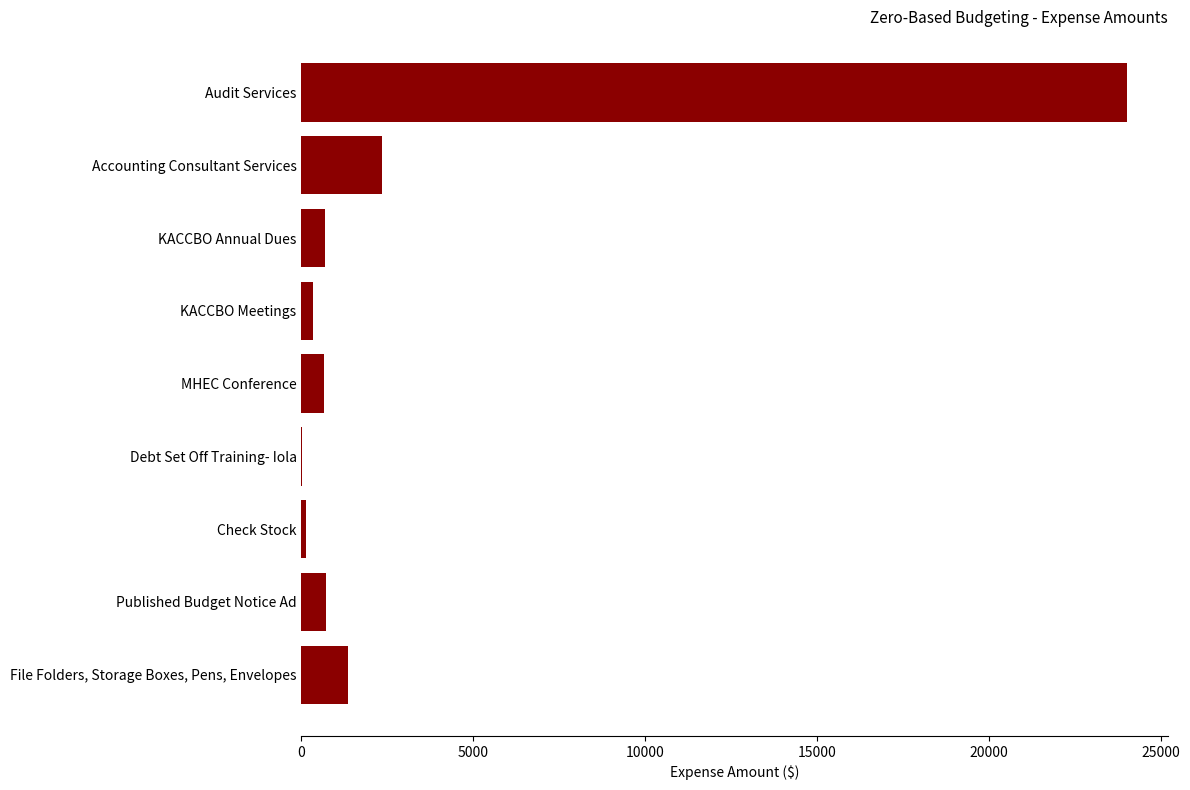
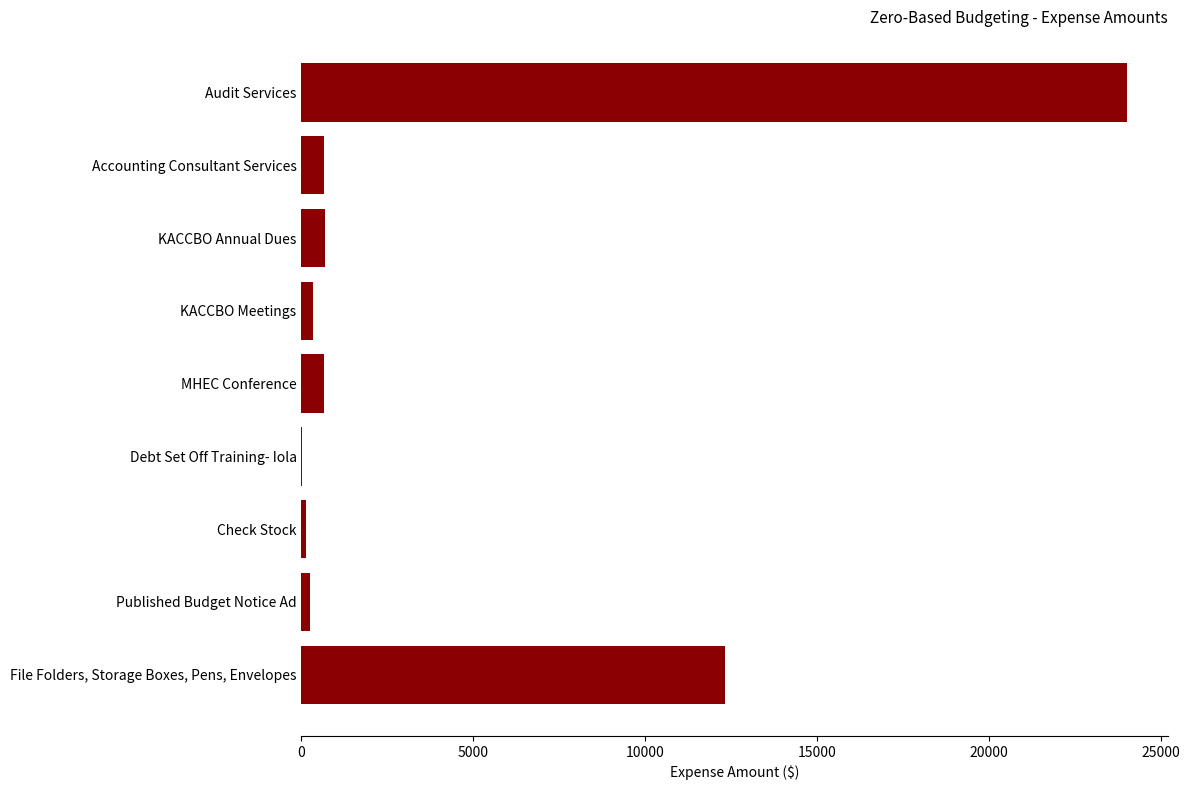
  {
    "Audit Services": 24000,
-   "Accounting Consultant Services": 2300,
+   "Accounting Consultant Services": 700,
    "KACCBO Annual Dues": 700,
    "KACCBO Meetings": 400,
    "MHEC Conference": 700,
    "Check Stock": 100,
-   "Published Budget Notice Ad": 700,
-   "File Folders, Storage Boxes, Pens, Envelopes": 1400
+   "Published Budget Notice Ad": 300,
+   "File Folders, Storage Boxes, Pens, Envelopes": 12300
  }
